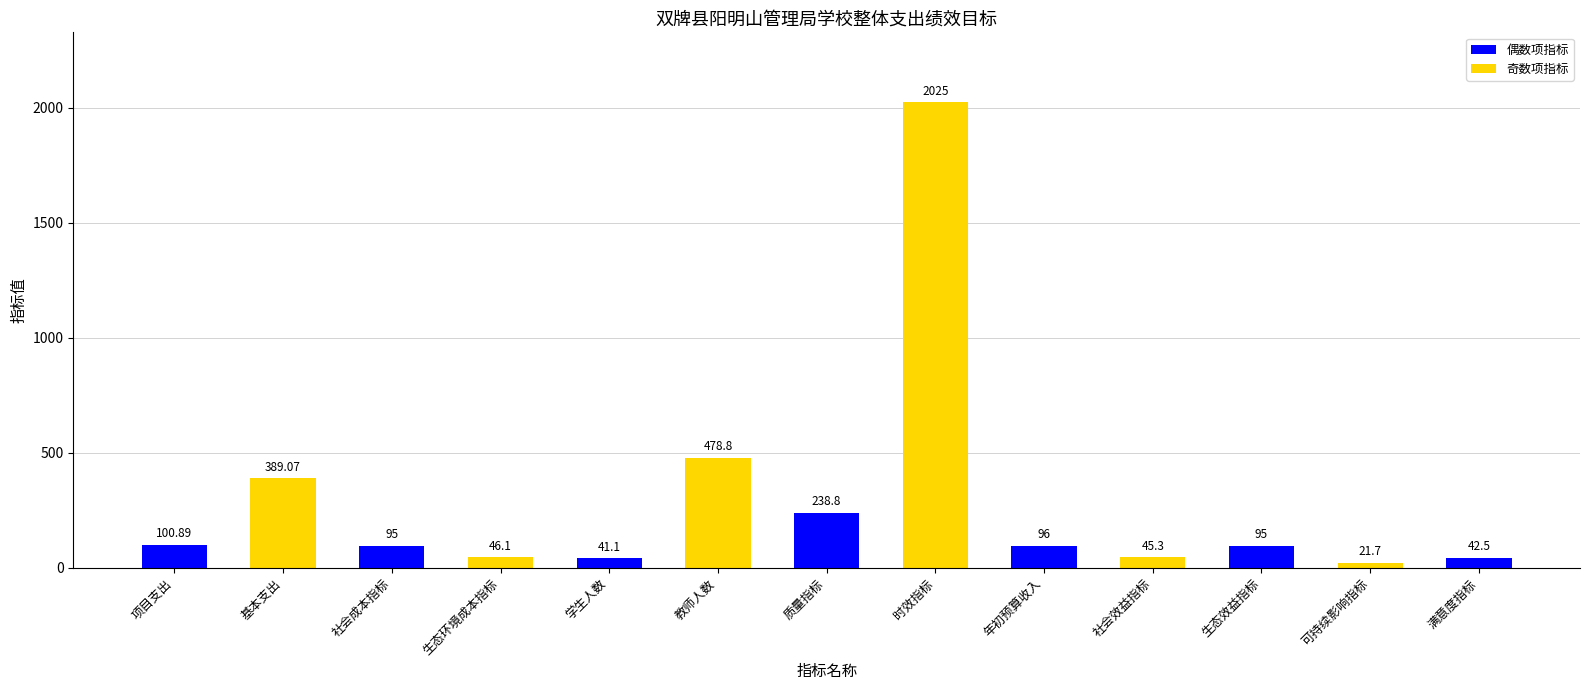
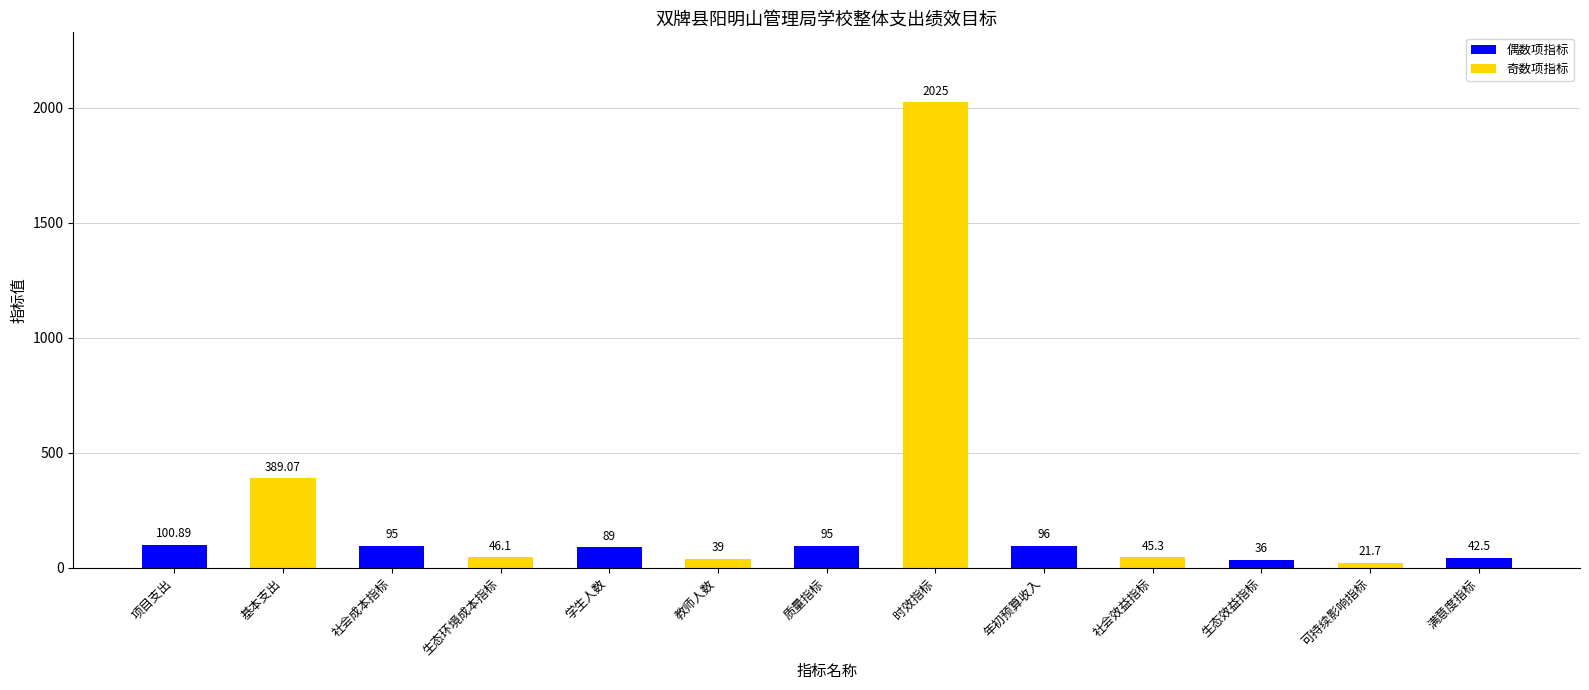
  {
    "项目支出": 100.89,
    "基本支出": 389.07,
    "社会成本指标": 95,
    "生态环境成本指标": 46.1,
-   "学生人数": 41.1,
-   "教师人数": 478.8,
-   "质量指标": 238.8,
+   "学生人数": 89,
+   "教师人数": 39,
+   "质量指标": 95,
    "时效指标": 2025,
    "年初预算收入": 96,
    "社会效益指标": 45.3,
-   "生态效益指标": 95,
+   "生态效益指标": 36,
    "可持续影响指标": 21.7,
    "满意度指标": 42.5
  }
